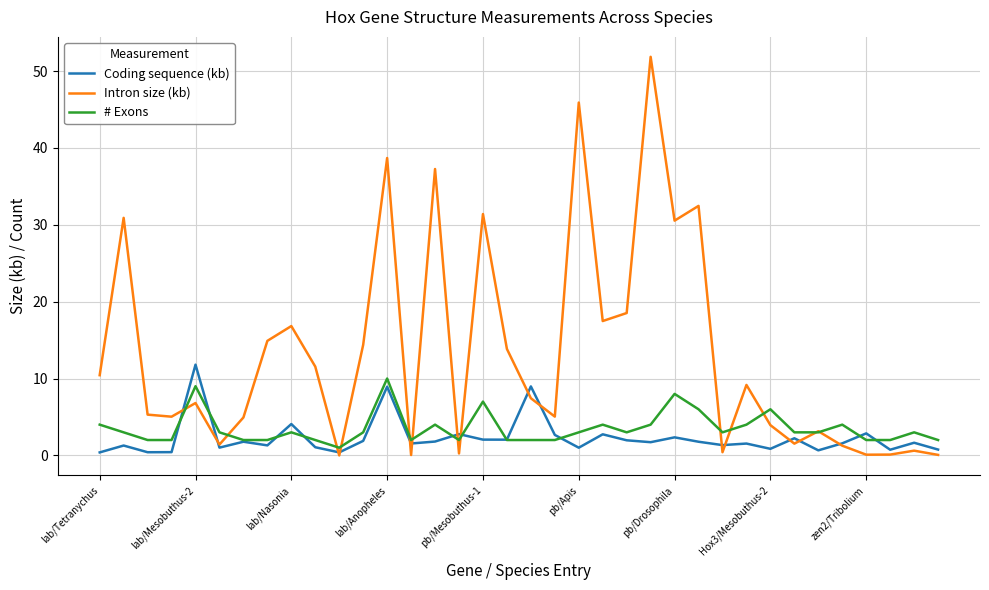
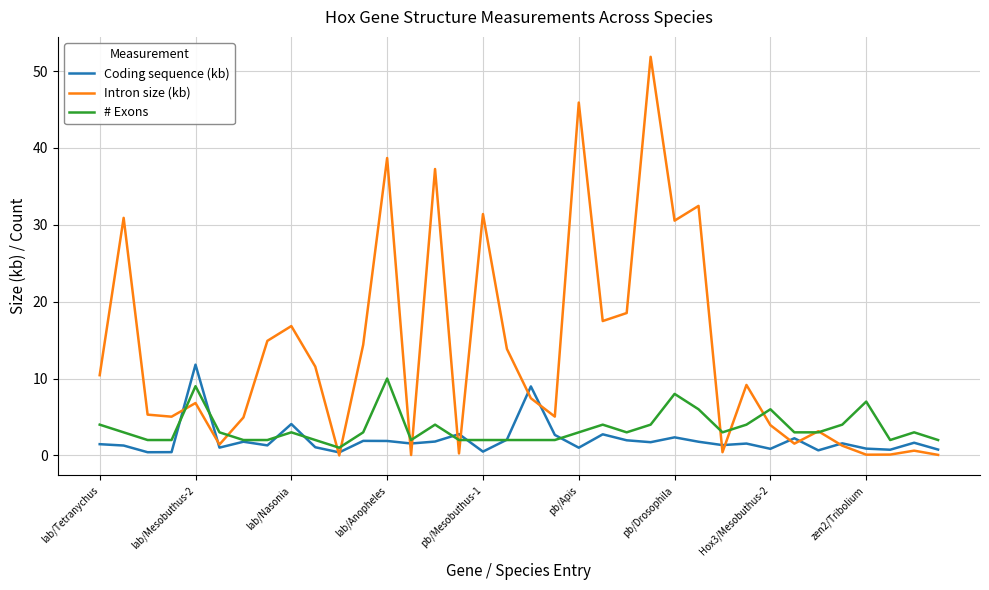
  {
    "Coding sequence (kb)": {
-     "lab/Tetranychus": 0,
+     "lab/Tetranychus": 1,
      "lab/Mesobuthus-2": 12,
      "lab/Nasonia": 4,
-     "lab/Anopheles": 9,
-     "pb/Mesobuthus-1": 2,
+     "lab/Anopheles": 2,
+     "pb/Mesobuthus-1": 0,
      "pb/Apis": 1,
      "pb/Drosophila": 2,
      "Hox3/Mesobuthus-2": 1,
-     "zen2/Tribolium": 3
+     "zen2/Tribolium": 1
    },
    "Intron size (kb)": {
      "lab/Tetranychus": 10,
      "lab/Mesobuthus-2": 7,
      "lab/Nasonia": 17,
      "lab/Anopheles": 39,
      "pb/Mesobuthus-1": 31,
      "pb/Apis": 46,
      "pb/Drosophila": 31,
      "Hox3/Mesobuthus-2": 4,
      "zen2/Tribolium": 0
    },
    "# Exons": {
      "lab/Tetranychus": 4,
      "lab/Mesobuthus-2": 9,
      "lab/Nasonia": 3,
      "lab/Anopheles": 10,
-     "pb/Mesobuthus-1": 7,
+     "pb/Mesobuthus-1": 2,
      "pb/Apis": 3,
      "pb/Drosophila": 8,
      "Hox3/Mesobuthus-2": 6,
-     "zen2/Tribolium": 2
+     "zen2/Tribolium": 7
    }
  }
